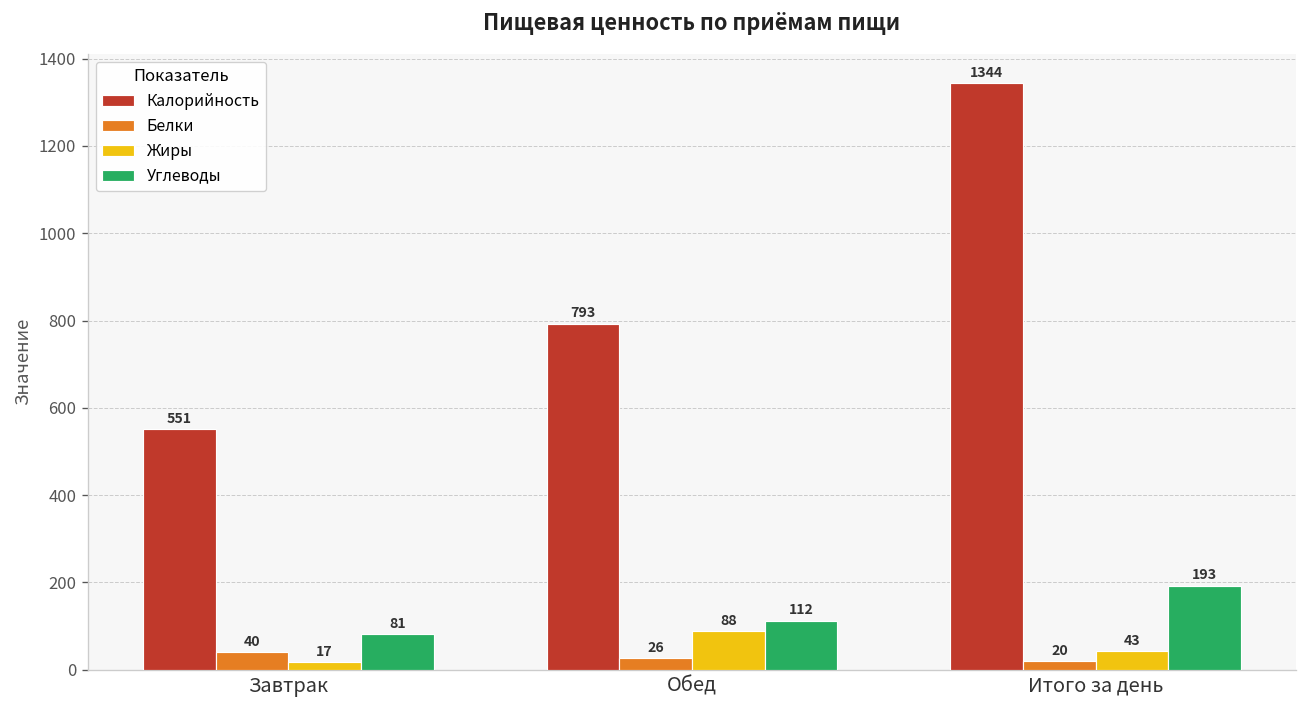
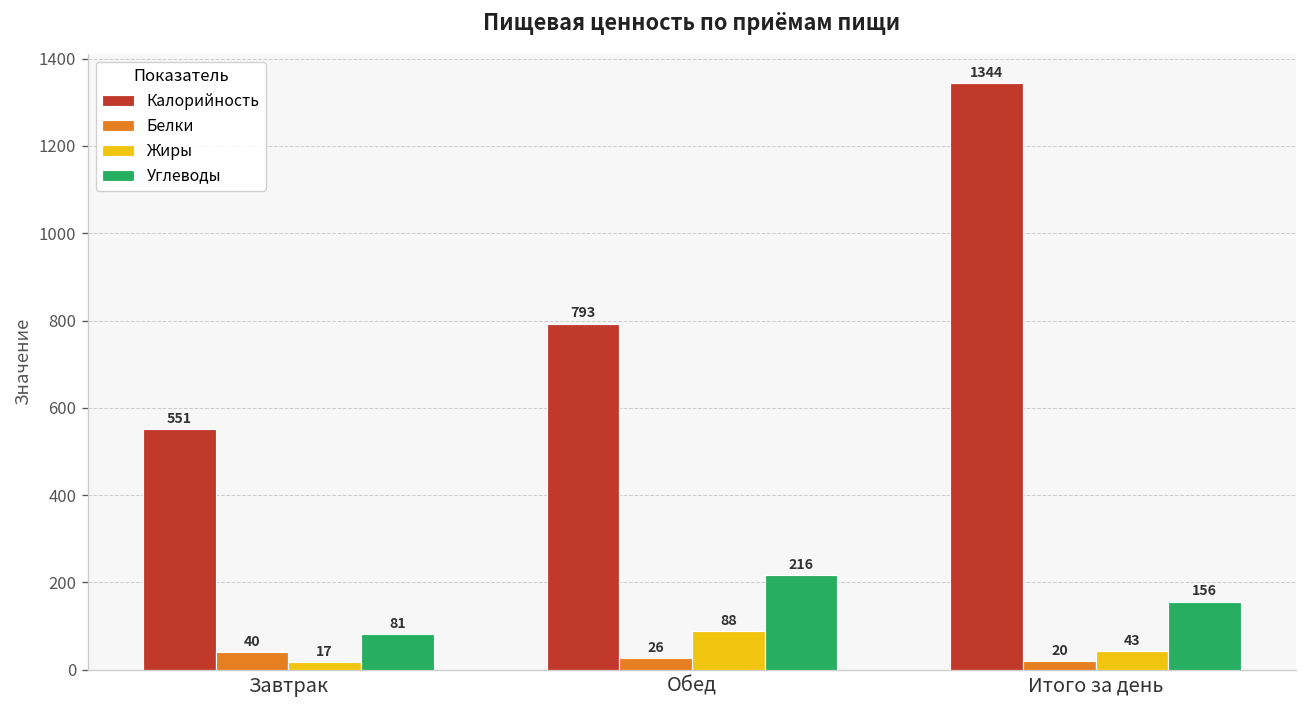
  {
    "Калорийность": {
      "Завтрак": 551,
      "Обед": 793,
      "Итого за день": 1344
    },
    "Белки": {
      "Завтрак": 40,
      "Обед": 26,
      "Итого за день": 20
    },
    "Жиры": {
      "Завтрак": 17,
      "Обед": 88,
      "Итого за день": 43
    },
    "Углеводы": {
      "Завтрак": 81,
-     "Обед": 112,
-     "Итого за день": 193
+     "Обед": 216,
+     "Итого за день": 156
    }
  }
